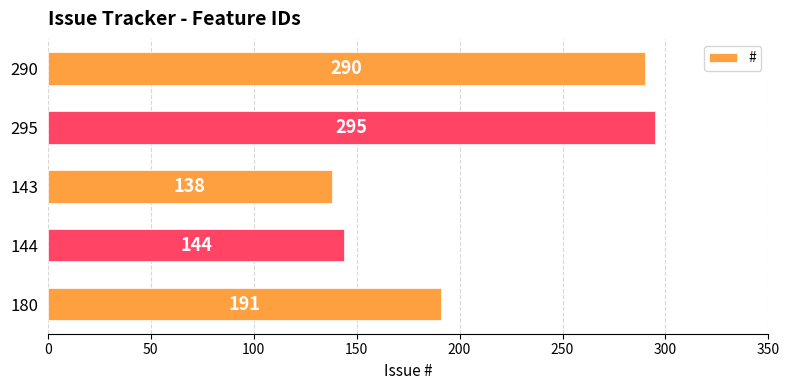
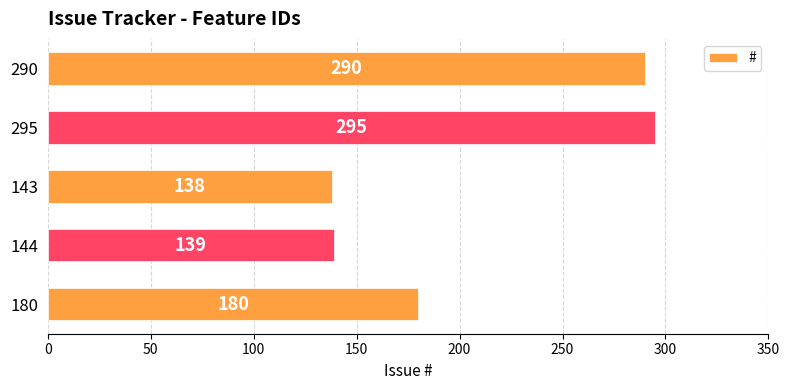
  {
    "290": 290,
    "295": 295,
    "143": 138,
-   "144": 144,
-   "180": 191
+   "144": 139,
+   "180": 180
  }
